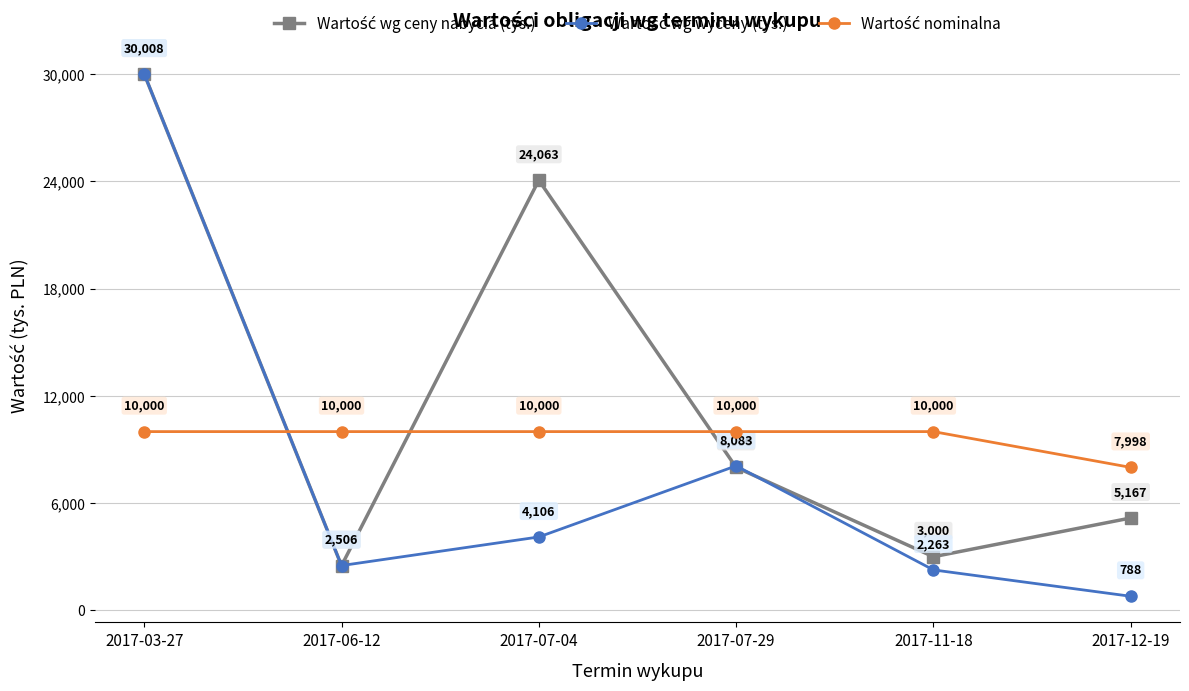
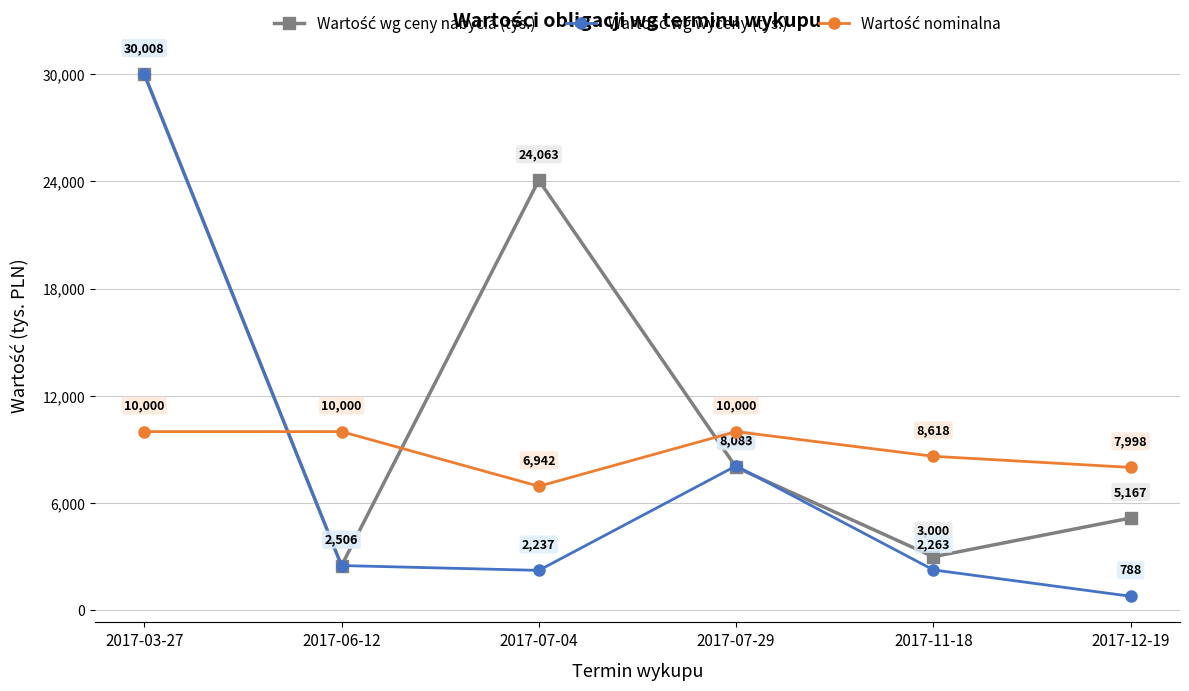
  {
    "Wartość wg wyceny (tys.)": {
-     "2017-07-04": "4,106"
+     "2017-07-04": "2,237"
    },
    "Wartość nominalna": {
-     "2017-07-04": "10,000",
-     "2017-11-18": "10,000"
+     "2017-07-04": "6,942",
+     "2017-11-18": "8,618"
    }
  }
